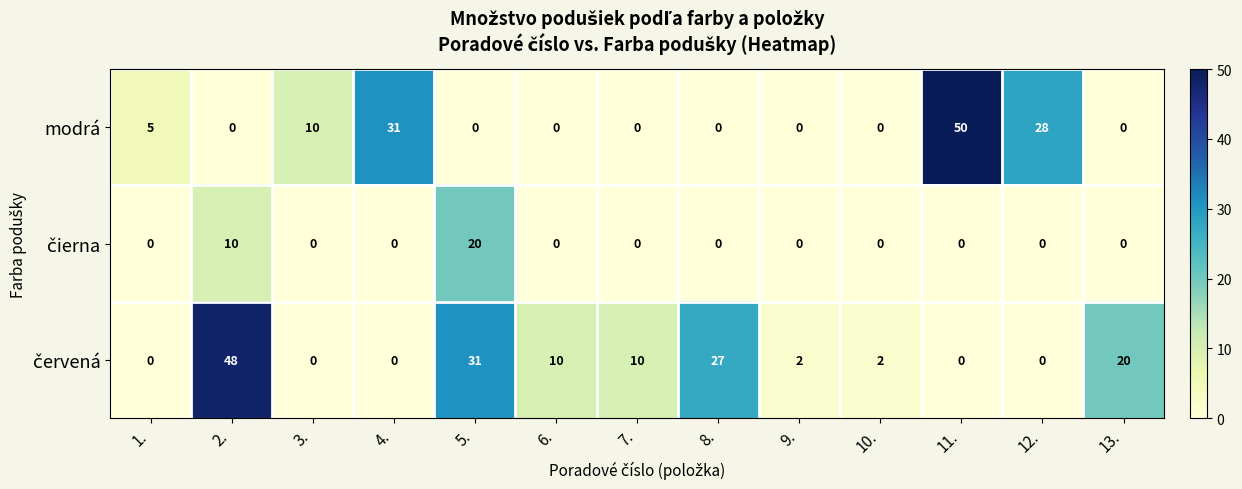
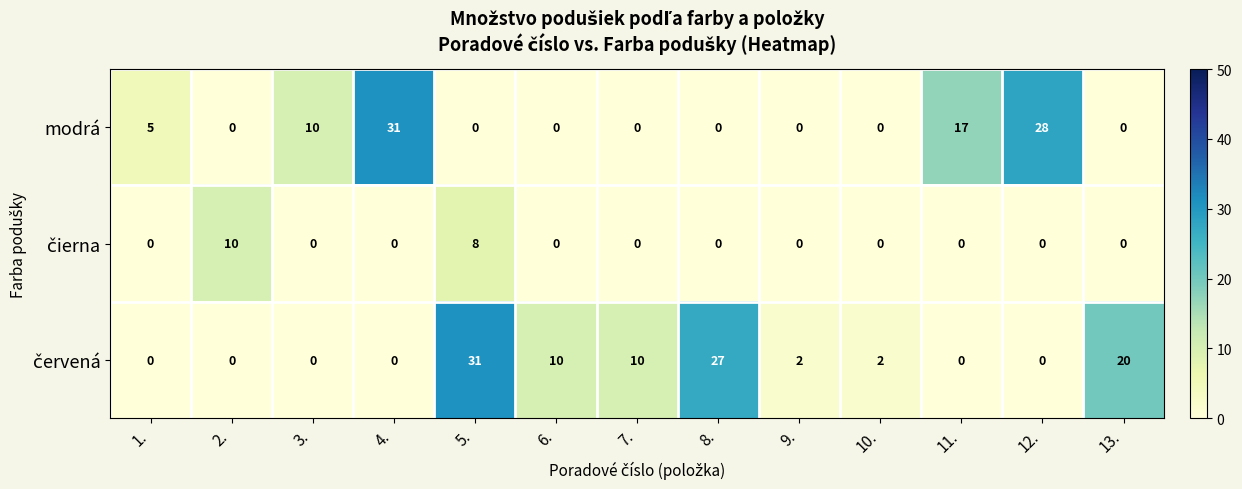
  {
    "modrá": {
      "1.": 5,
      "2.": 0,
      "3.": 10,
      "4.": 31,
      "5.": 0,
      "6.": 0,
      "7.": 0,
      "8.": 0,
      "9.": 0,
      "10.": 0,
-     "11.": 50,
+     "11.": 17,
      "12.": 28,
      "13.": 0
    },
    "čierna": {
      "1.": 0,
      "2.": 10,
      "3.": 0,
      "4.": 0,
-     "5.": 20,
+     "5.": 8,
      "6.": 0,
      "7.": 0,
      "8.": 0,
      "9.": 0,
      "10.": 0,
      "11.": 0,
      "12.": 0,
      "13.": 0
    },
    "červená": {
      "1.": 0,
-     "2.": 48,
+     "2.": 0,
      "3.": 0,
      "4.": 0,
      "5.": 31,
      "6.": 10,
      "7.": 10,
      "8.": 27,
      "9.": 2,
      "10.": 2,
      "11.": 0,
      "12.": 0,
      "13.": 20
    }
  }
